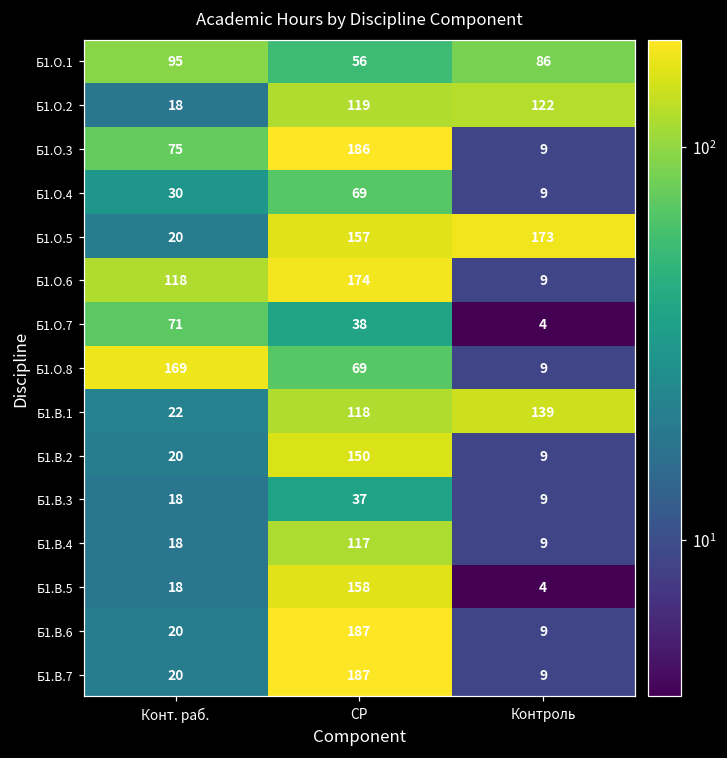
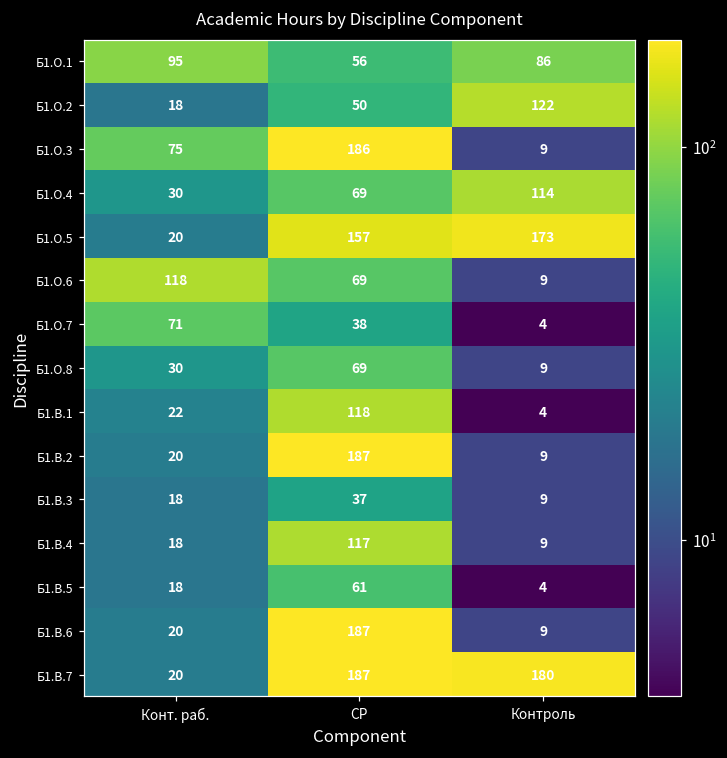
  {
    "Б1.О.1": {
      "Конт. раб.": 95,
      "СР": 56,
      "Контроль": 86
    },
    "Б1.О.2": {
      "Конт. раб.": 18,
-     "СР": 119,
+     "СР": 50,
      "Контроль": 122
    },
    "Б1.О.3": {
      "Конт. раб.": 75,
      "СР": 186,
      "Контроль": 9
    },
    "Б1.О.4": {
      "Конт. раб.": 30,
      "СР": 69,
-     "Контроль": 9
+     "Контроль": 114
    },
    "Б1.О.5": {
      "Конт. раб.": 20,
      "СР": 157,
      "Контроль": 173
    },
    "Б1.О.6": {
      "Конт. раб.": 118,
-     "СР": 174,
+     "СР": 69,
      "Контроль": 9
    },
    "Б1.О.7": {
      "Конт. раб.": 71,
      "СР": 38,
      "Контроль": 4
    },
    "Б1.О.8": {
-     "Конт. раб.": 169,
+     "Конт. раб.": 30,
      "СР": 69,
      "Контроль": 9
    },
    "Б1.В.1": {
      "Конт. раб.": 22,
      "СР": 118,
-     "Контроль": 139
+     "Контроль": 4
    },
    "Б1.В.2": {
      "Конт. раб.": 20,
-     "СР": 150,
+     "СР": 187,
      "Контроль": 9
    },
    "Б1.В.3": {
      "Конт. раб.": 18,
      "СР": 37,
      "Контроль": 9
    },
    "Б1.В.4": {
      "Конт. раб.": 18,
      "СР": 117,
      "Контроль": 9
    },
    "Б1.В.5": {
      "Конт. раб.": 18,
-     "СР": 158,
+     "СР": 61,
      "Контроль": 4
    },
    "Б1.В.6": {
      "Конт. раб.": 20,
      "СР": 187,
      "Контроль": 9
    },
    "Б1.В.7": {
      "Конт. раб.": 20,
      "СР": 187,
-     "Контроль": 9
+     "Контроль": 180
    }
  }
